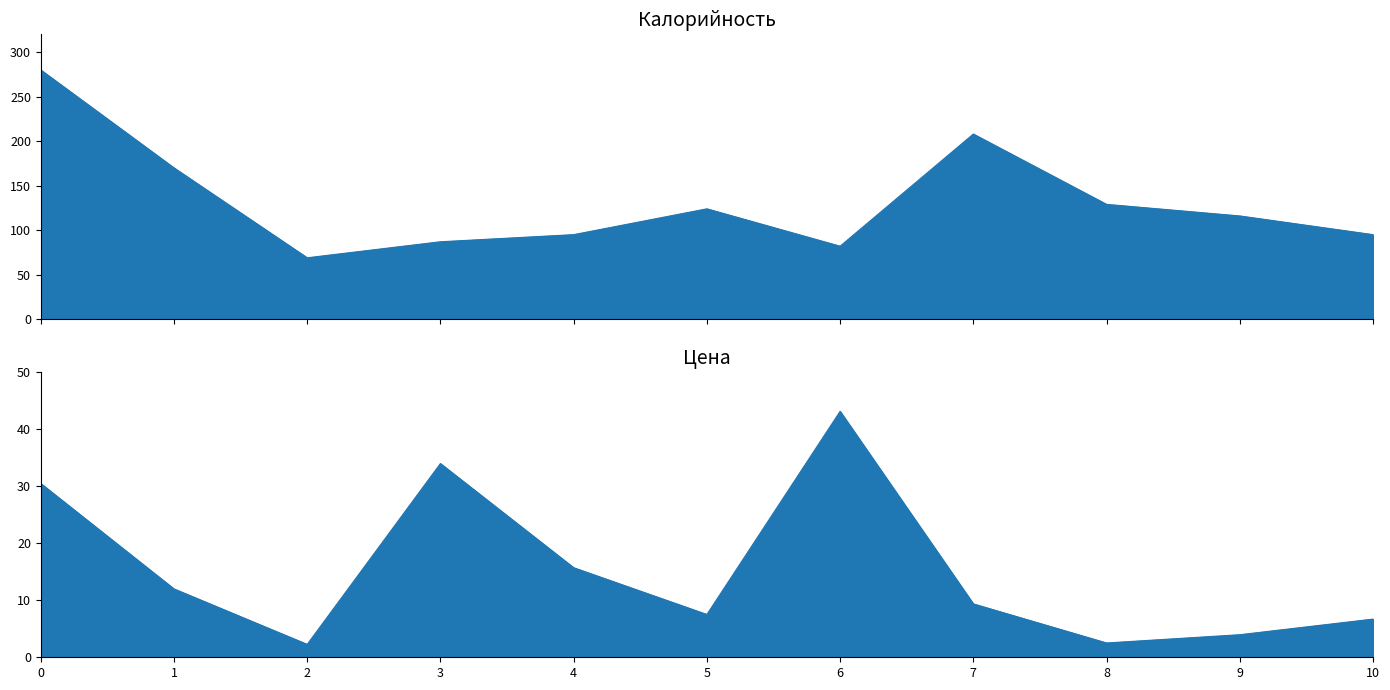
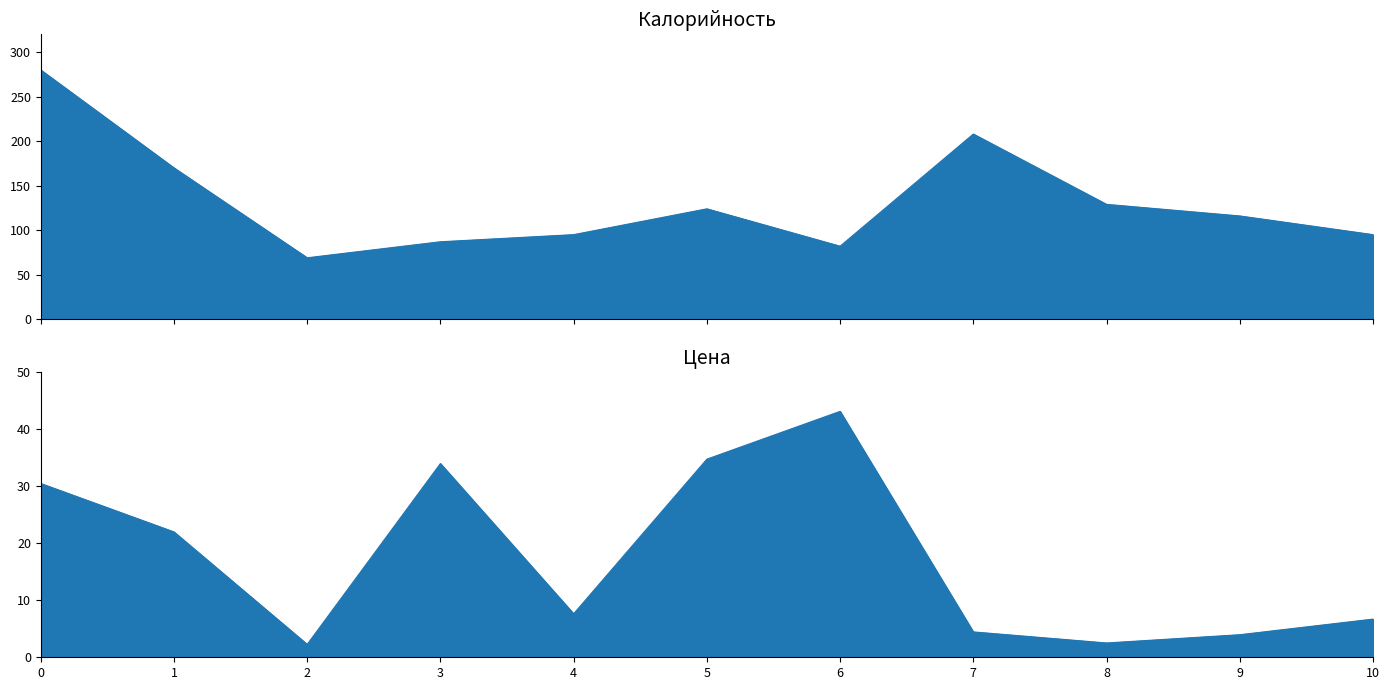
  {
    "Цена": {
      "0": 31,
-     "1": 12,
+     "1": 22,
      "2": 2,
      "3": 34,
-     "4": 16,
-     "5": 8,
+     "4": 8,
+     "5": 35,
      "6": 43,
-     "7": 9,
+     "7": 4,
      "8": 3,
      "9": 4,
      "10": 7
    }
  }
